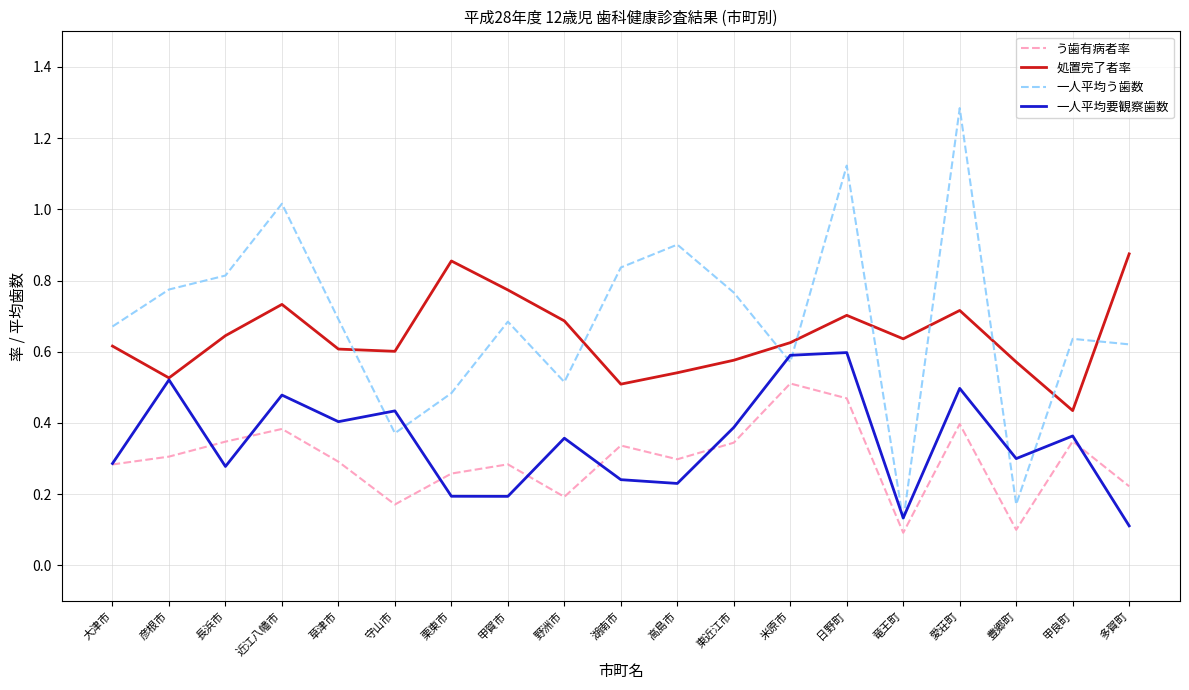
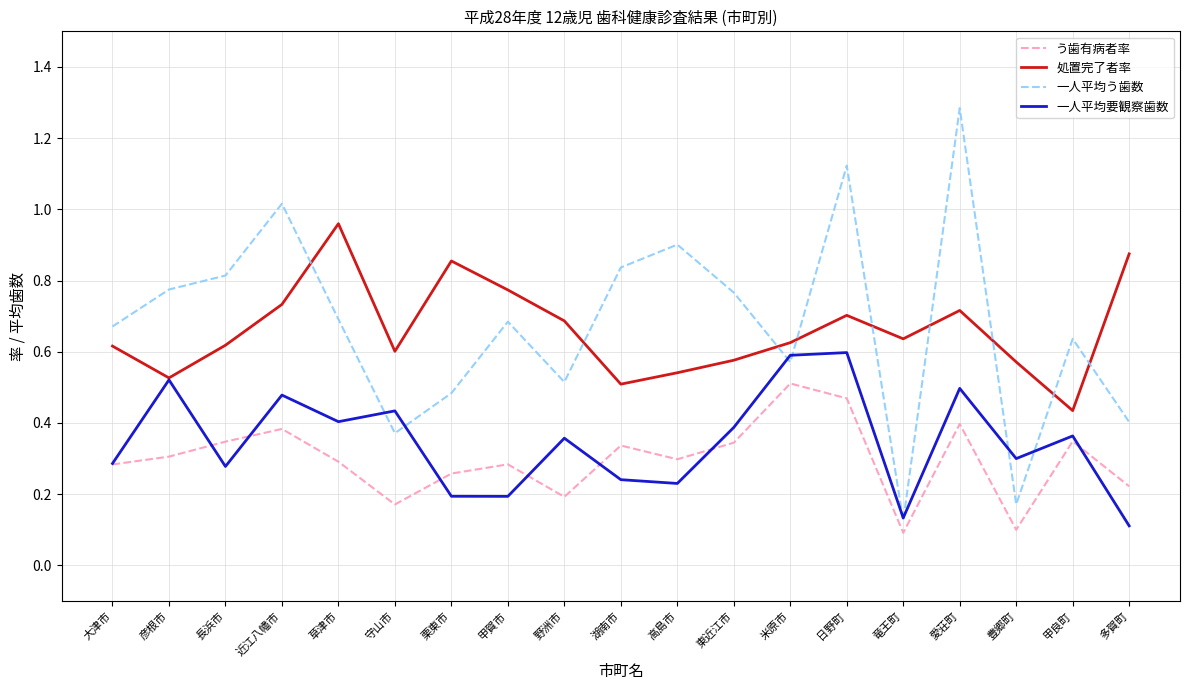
  {
    "う歯有病者率": {
      "彦根市": 0.31,
      "長浜市": 0.35,
      "近江八幡市": 0.38,
      "草津市": 0.29,
      "守山市": 0.17,
      "栗東市": 0.26,
      "甲賀市": 0.28,
      "野洲市": 0.19,
      "湖南市": 0.34,
      "高島市": 0.30,
      "東近江市": 0.34,
      "米原市": 0.51,
      "日野町": 0.47,
      "竜王町": 0.09,
      "愛荘町": 0.40,
      "豊郷町": 0.10,
      "甲良町": 0.35,
      "多賀町": 0.22
    },
    "処置完了者率": {
      "大津市": 0.62,
-     "長浜市": 0.65,
+     "長浜市": 0.62,
      "近江八幡市": 0.73,
-     "草津市": 0.61,
+     "草津市": 0.96,
      "守山市": 0.60,
      "栗東市": 0.86,
      "甲賀市": 0.77,
      "野洲市": 0.69,
      "湖南市": 0.51,
      "高島市": 0.54,
      "東近江市": 0.58,
      "米原市": 0.63,
      "日野町": 0.70,
      "竜王町": 0.64,
      "愛荘町": 0.72,
      "豊郷町": 0.57,
      "甲良町": 0.43,
      "多賀町": 0.88
    },
    "一人平均う歯数": {
      "大津市": 0.67,
      "彦根市": 0.77,
      "長浜市": 0.81,
      "近江八幡市": 1.02,
      "草津市": 0.69,
      "守山市": 0.37,
      "栗東市": 0.48,
      "甲賀市": 0.68,
      "野洲市": 0.52,
      "湖南市": 0.84,
      "高島市": 0.90,
      "東近江市": 0.77,
      "米原市": 0.57,
      "日野町": 1.12,
      "竜王町": 0.13,
      "愛荘町": 1.28,
      "豊郷町": 0.17,
      "甲良町": 0.64,
-     "多賀町": 0.62
+     "多賀町": 0.40
    },
    "一人平均要観察歯数": {
      "長浜市": 0.28,
      "近江八幡市": 0.48,
      "草津市": 0.40,
      "守山市": 0.43,
      "栗東市": 0.19,
      "甲賀市": 0.19,
      "野洲市": 0.36,
      "湖南市": 0.24,
      "高島市": 0.23,
      "東近江市": 0.39,
      "米原市": 0.59,
      "日野町": 0.60,
      "竜王町": 0.13,
      "愛荘町": 0.50,
      "豊郷町": 0.30,
      "甲良町": 0.36,
      "多賀町": 0.11
    }
  }
